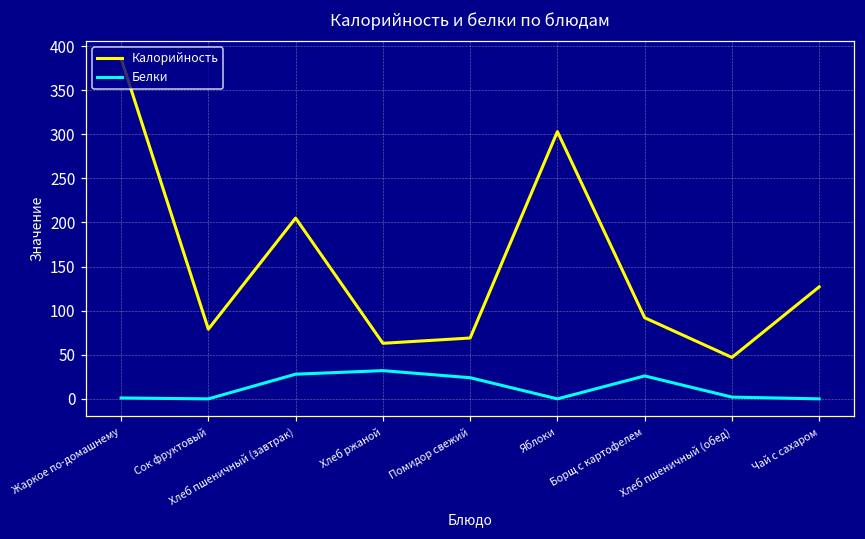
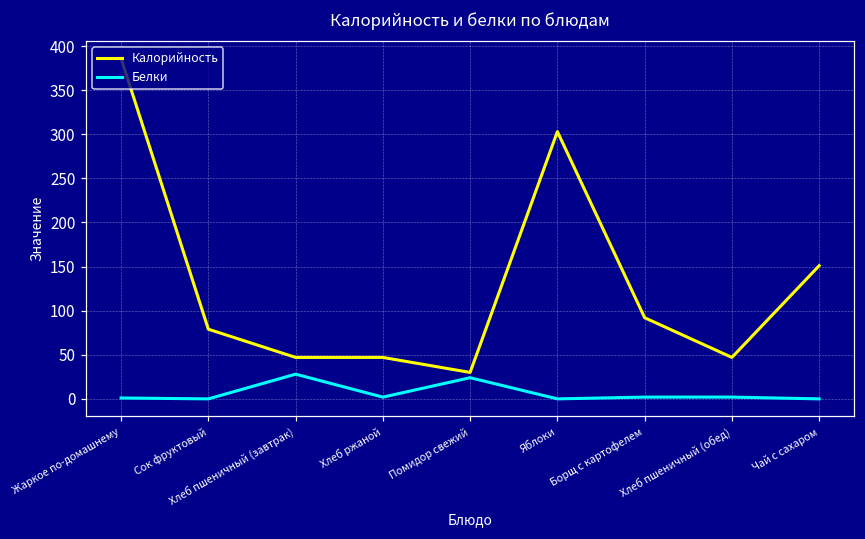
  {
    "Калорийность": {
      "Сок фруктовый": 80,
-     "Хлеб пшеничный (завтрак)": 210,
-     "Хлеб ржаной": 60,
-     "Помидор свежий": 70,
+     "Хлеб пшеничный (завтрак)": 50,
+     "Хлеб ржаной": 50,
+     "Помидор свежий": 30,
      "Яблоки": 300,
      "Борщ с картофелем": 90,
      "Хлеб пшеничный (обед)": 50,
-     "Чай с сахаром": 130
+     "Чай с сахаром": 150
    },
    "Белки": {
      "Жаркое по-домашнему": 0,
      "Сок фруктовый": 0,
      "Хлеб пшеничный (завтрак)": 30,
-     "Хлеб ржаной": 30,
+     "Хлеб ржаной": 0,
      "Помидор свежий": 20,
      "Яблоки": 0,
-     "Борщ с картофелем": 30,
+     "Борщ с картофелем": 0,
      "Хлеб пшеничный (обед)": 0,
      "Чай с сахаром": 0
    }
  }
